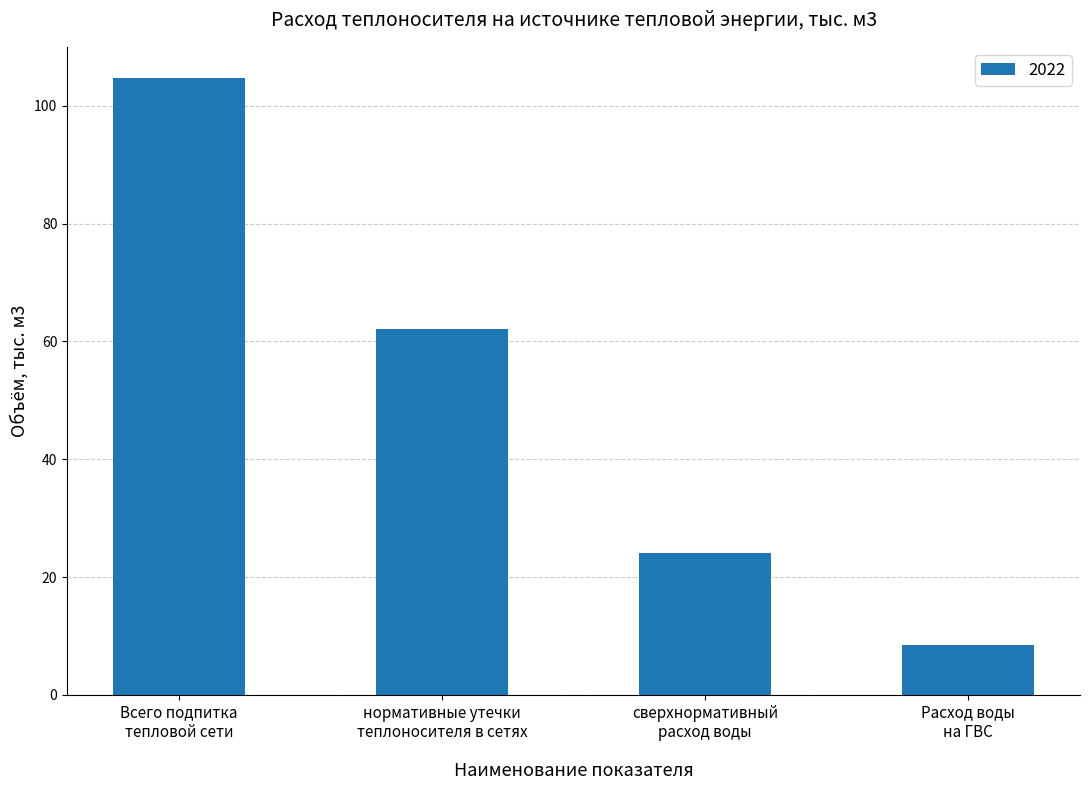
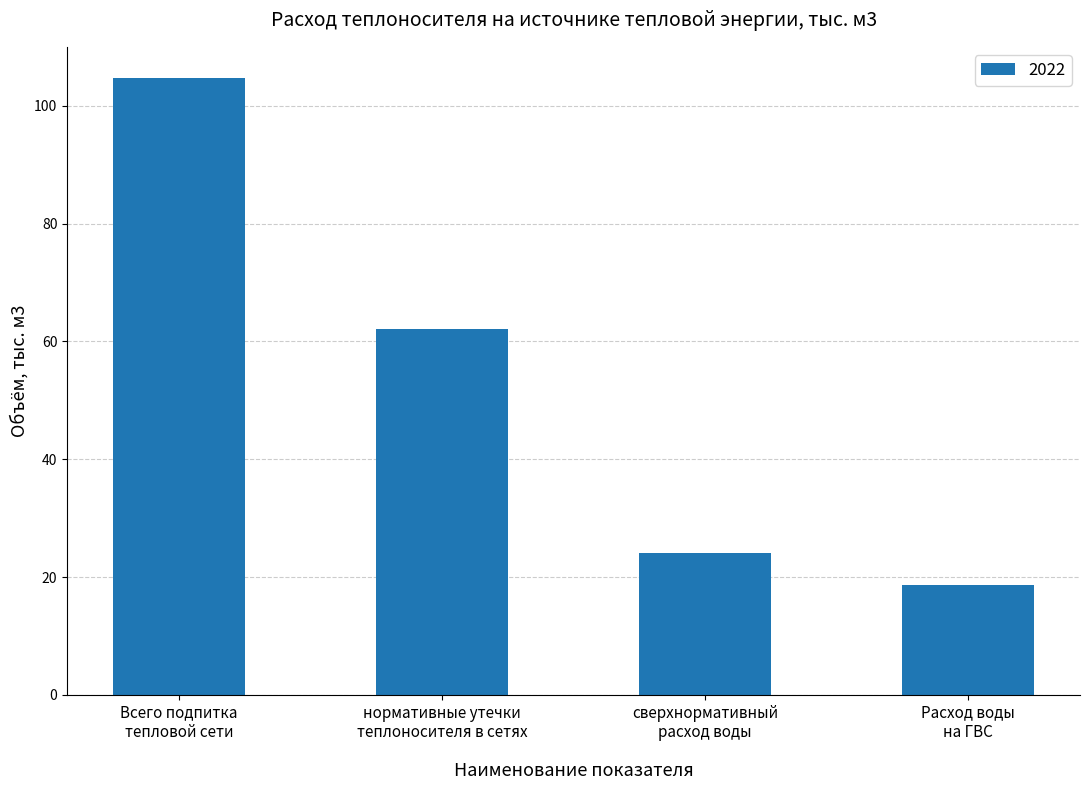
  {
    "Всего подпитка тепловой сети": 105,
    "нормативные утечки теплоносителя в сетях": 62,
    "сверхнормативный расход воды": 24,
-   "Расход воды на ГВС": 8
+   "Расход воды на ГВС": 19
  }
